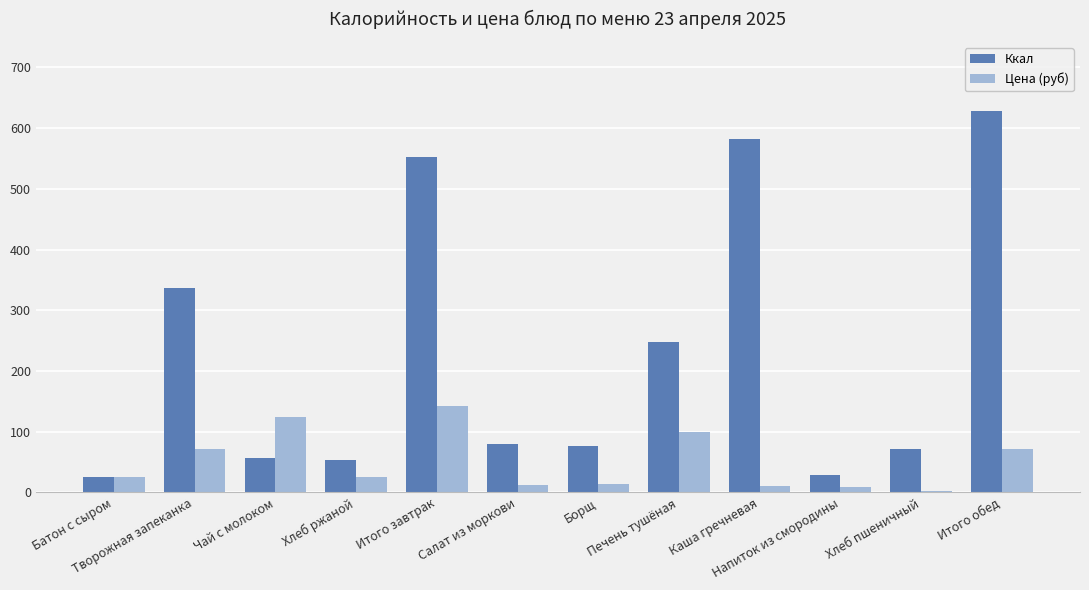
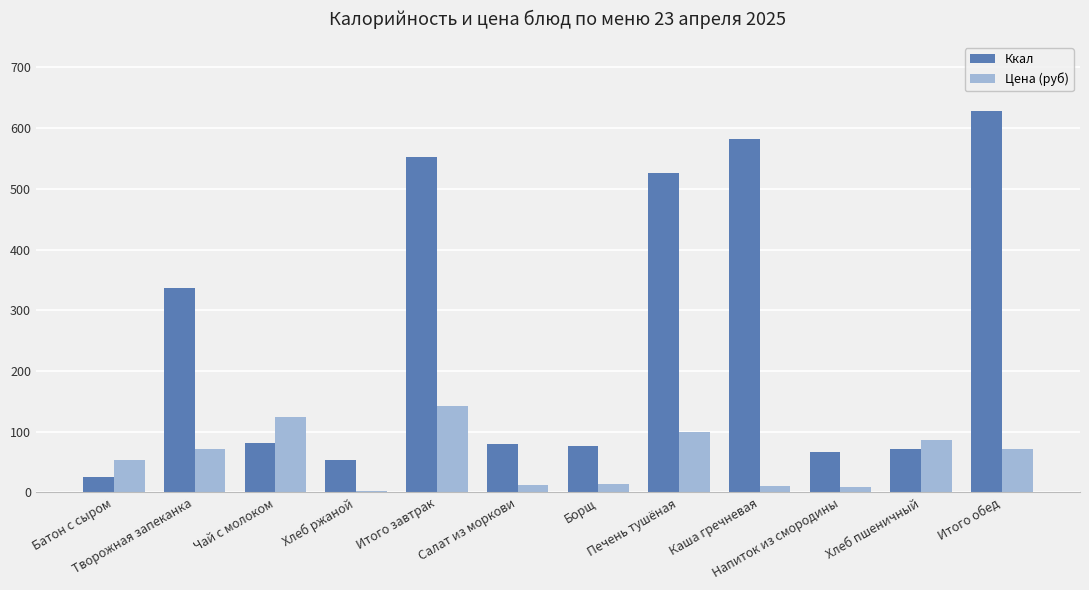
  {
    "Ккал": {
      "Батон с сыром": 20,
      "Творожная запеканка": 340,
-     "Чай с молоком": 60,
+     "Чай с молоком": 80,
      "Хлеб ржаной": 50,
      "Итого завтрак": 550,
      "Салат из моркови": 80,
      "Борщ": 80,
-     "Печень тушёная": 250,
+     "Печень тушёная": 530,
      "Каша гречневая": 580,
-     "Напиток из смородины": 30,
+     "Напиток из смородины": 70,
      "Хлеб пшеничный": 70,
      "Итого обед": 630
    },
    "Цена (руб)": {
-     "Батон с сыром": 30,
+     "Батон с сыром": 50,
      "Творожная запеканка": 70,
      "Чай с молоком": 120,
-     "Хлеб ржаной": 30,
+     "Хлеб ржаной": 0,
      "Итого завтрак": 140,
      "Салат из моркови": 10,
      "Борщ": 10,
      "Печень тушёная": 100,
      "Каша гречневая": 10,
      "Напиток из смородины": 10,
-     "Хлеб пшеничный": 0,
+     "Хлеб пшеничный": 90,
      "Итого обед": 70
    }
  }
